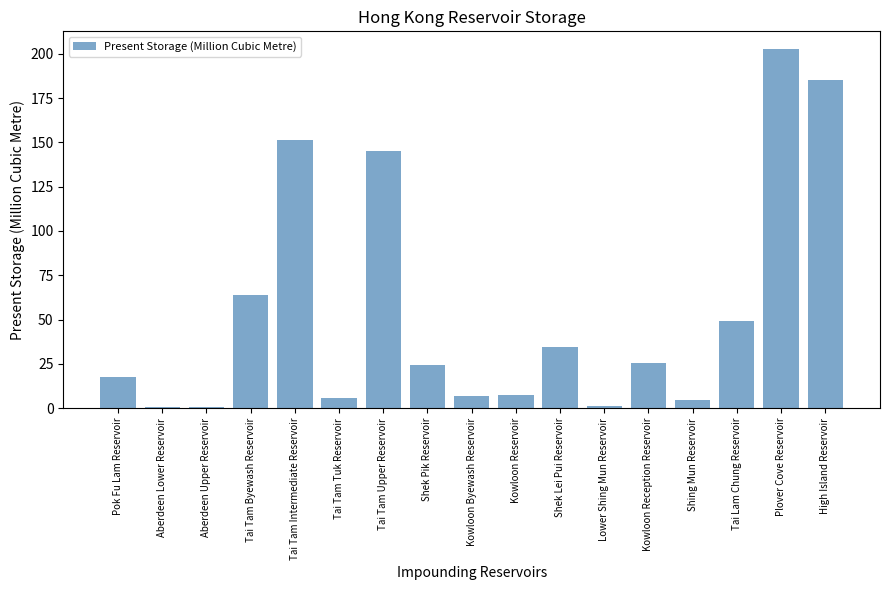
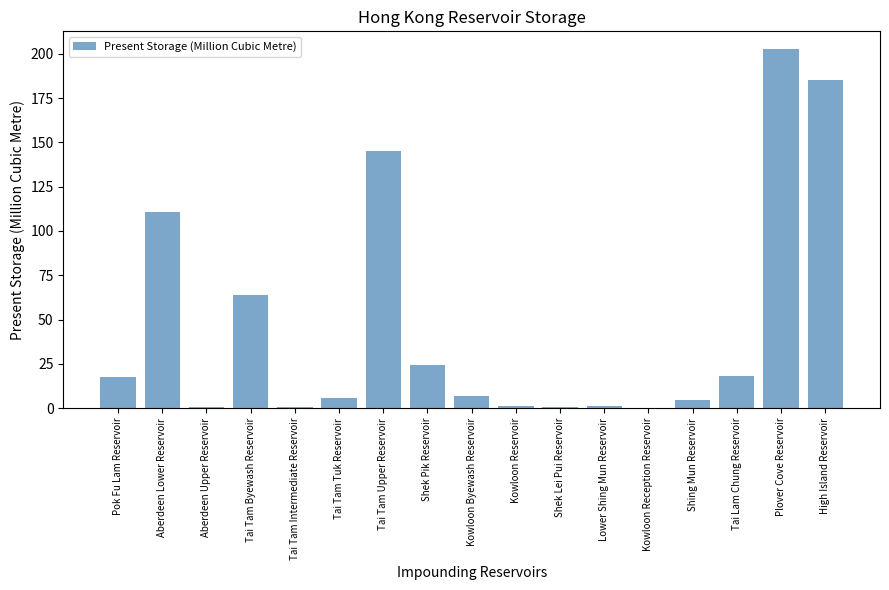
  {
    "Pok Fu Lam Reservoir": 17,
-   "Aberdeen Lower Reservoir": 0,
+   "Aberdeen Lower Reservoir": 111,
    "Tai Tam Byewash Reservoir": 64,
-   "Tai Tam Intermediate Reservoir": 151,
+   "Tai Tam Intermediate Reservoir": 1,
    "Tai Tam Tuk Reservoir": 6,
    "Tai Tam Upper Reservoir": 145,
    "Shek Pik Reservoir": 24,
    "Kowloon Byewash Reservoir": 7,
-   "Kowloon Reservoir": 8,
-   "Shek Lei Pui Reservoir": 35,
-   "Kowloon Reception Reservoir": 25,
+   "Kowloon Reservoir": 1,
+   "Shek Lei Pui Reservoir": 0,
+   "Kowloon Reception Reservoir": 0,
    "Shing Mun Reservoir": 5,
-   "Tai Lam Chung Reservoir": 49,
+   "Tai Lam Chung Reservoir": 18,
    "Plover Cove Reservoir": 203,
    "High Island Reservoir": 185
  }
